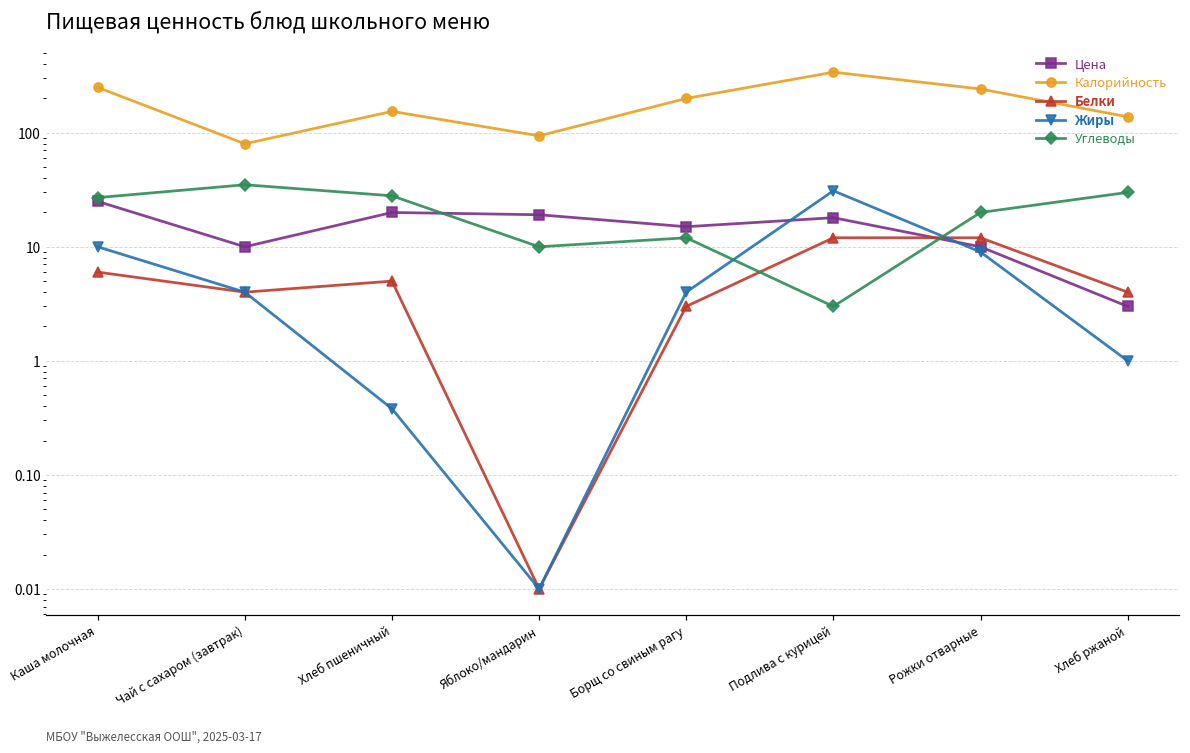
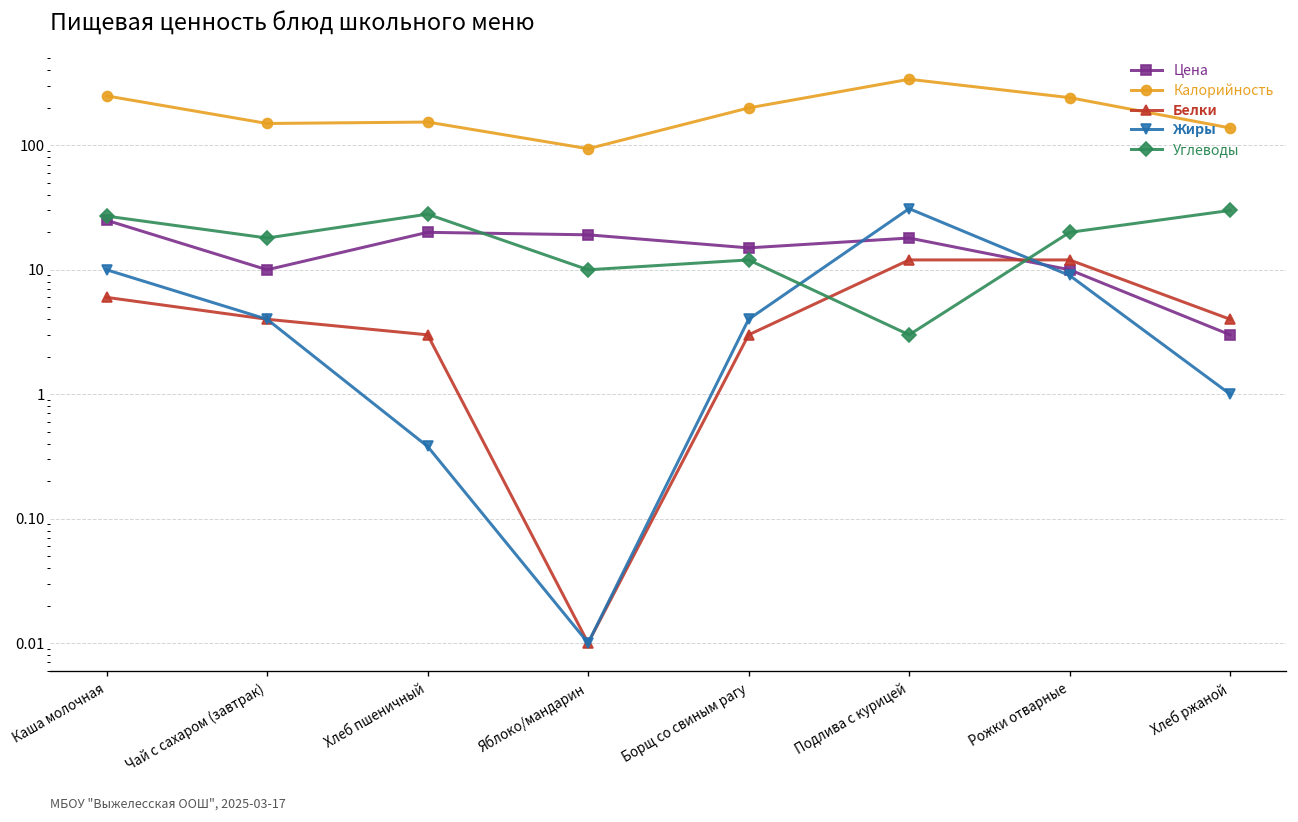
  {
    "Цена": {
      "Каша молочная": 25,
      "Чай с сахаром (завтрак)": 10,
      "Хлеб пшеничный": 20,
      "Яблоко/мандарин": 19,
      "Борщ со свиным рагу": 15,
      "Подлива с курицей": 18,
      "Рожки отварные": 10,
      "Хлеб ржаной": 3
    },
    "Калорийность": {
      "Каша молочная": 250,
-     "Чай с сахаром (завтрак)": 80,
+     "Чай с сахаром (завтрак)": 150,
      "Хлеб пшеничный": 150,
      "Яблоко/мандарин": 90,
      "Борщ со свиным рагу": 200,
      "Подлива с курицей": 340,
      "Рожки отварные": 240,
      "Хлеб ржаной": 140
    },
    "Белки": {
      "Каша молочная": 6,
-     "Хлеб пшеничный": 5,
+     "Хлеб пшеничный": 3,
      "Борщ со свиным рагу": 3,
      "Подлива с курицей": 12,
      "Рожки отварные": 12,
      "Хлеб ржаной": 4
    },
    "Жиры": {
      "Каша молочная": 10,
      "Хлеб пшеничный": 0.38,
      "Борщ со свиным рагу": 4,
      "Подлива с курицей": 31,
      "Рожки отварные": 9,
      "Хлеб ржаной": 1
    },
    "Углеводы": {
      "Каша молочная": 27,
-     "Чай с сахаром (завтрак)": 35,
+     "Чай с сахаром (завтрак)": 18,
      "Хлеб пшеничный": 28,
      "Яблоко/мандарин": 10,
      "Борщ со свиным рагу": 12,
      "Подлива с курицей": 3,
      "Рожки отварные": 20,
      "Хлеб ржаной": 30
    }
  }
